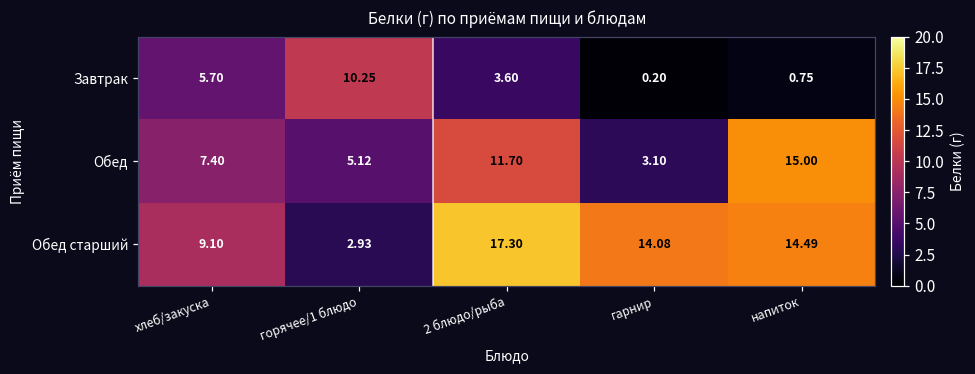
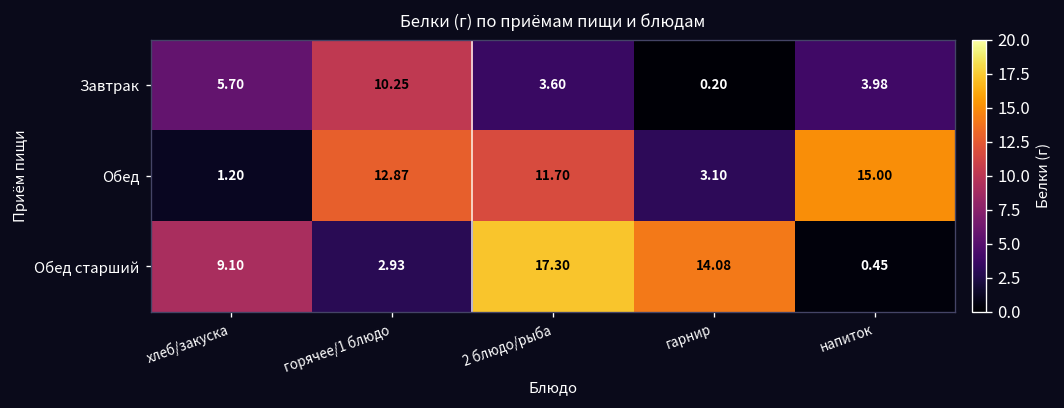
  {
    "Завтрак": {
      "хлеб/закуска": 5.70,
      "горячее/1 блюдо": 10.25,
      "2 блюдо/рыба": 3.60,
      "гарнир": 0.20,
-     "напиток": 0.75
+     "напиток": 3.98
    },
    "Обед": {
-     "хлеб/закуска": 7.40,
-     "горячее/1 блюдо": 5.12,
+     "хлеб/закуска": 1.20,
+     "горячее/1 блюдо": 12.87,
      "2 блюдо/рыба": 11.70,
      "гарнир": 3.10,
      "напиток": 15.00
    },
    "Обед старший": {
      "хлеб/закуска": 9.10,
      "горячее/1 блюдо": 2.93,
      "2 блюдо/рыба": 17.30,
      "гарнир": 14.08,
-     "напиток": 14.49
+     "напиток": 0.45
    }
  }
